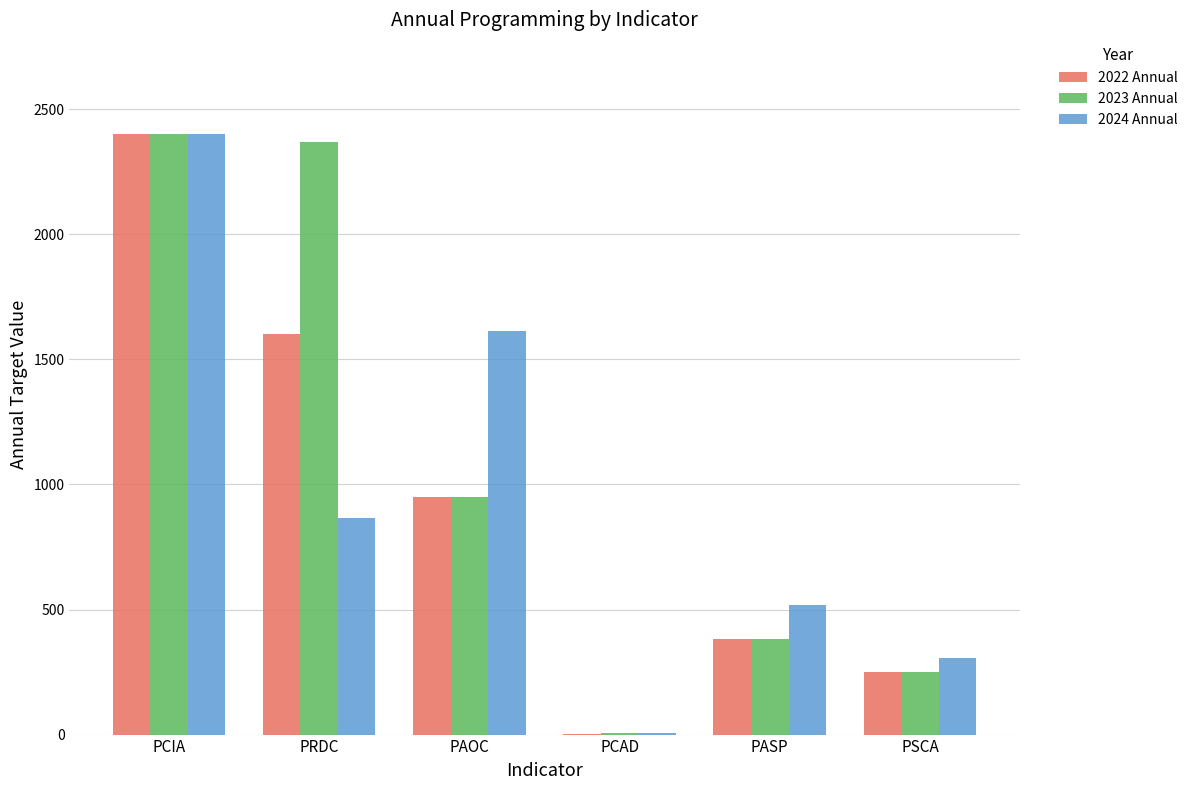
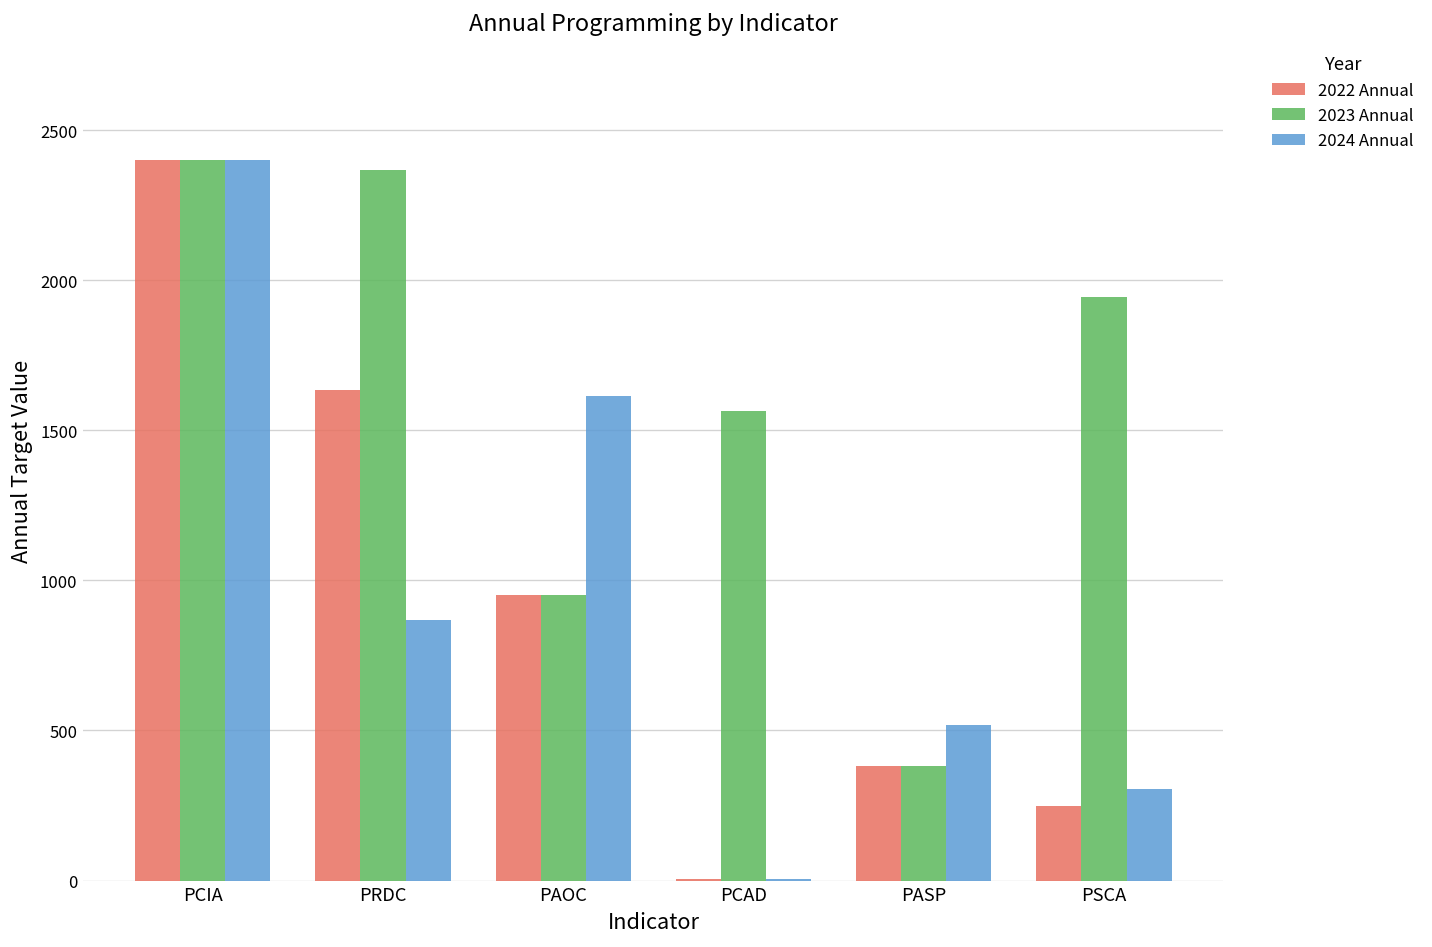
  {
    "2022 Annual": {
      "PCIA": 2400,
-     "PRDC": 1600,
+     "PRDC": 1640,
      "PAOC": 950,
      "PASP": 380,
      "PSCA": 250
    },
    "2023 Annual": {
      "PCIA": 2400,
      "PRDC": 2370,
      "PAOC": 950,
-     "PCAD": 10,
+     "PCAD": 1570,
      "PASP": 380,
-     "PSCA": 250
+     "PSCA": 1940
    },
    "2024 Annual": {
      "PCIA": 2400,
      "PRDC": 870,
      "PAOC": 1610,
      "PASP": 520,
      "PSCA": 310
    }
  }
